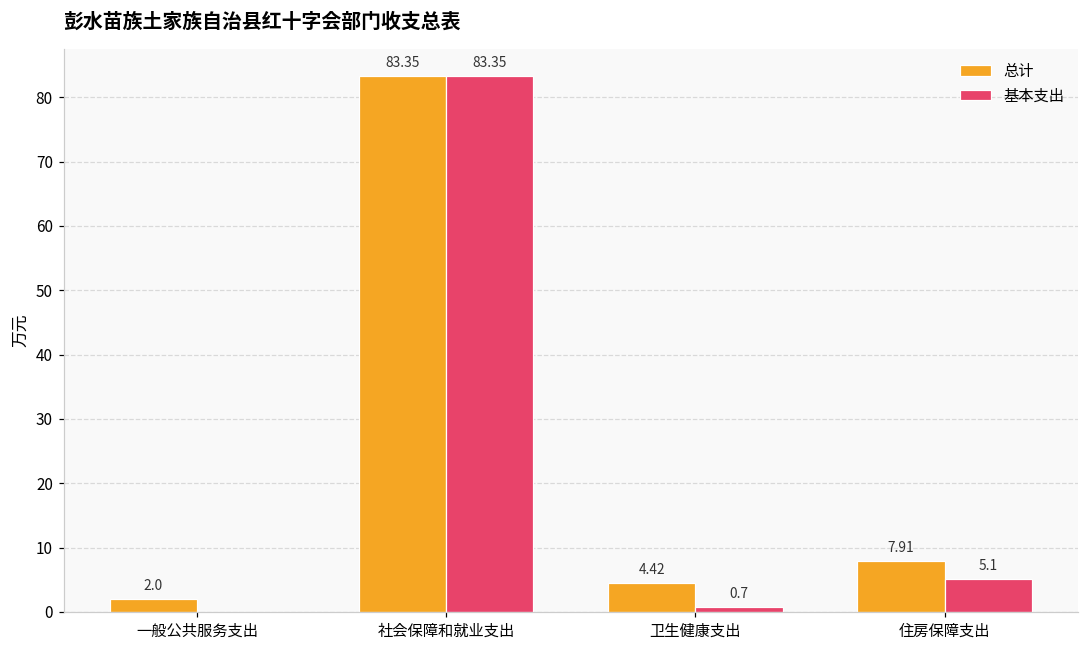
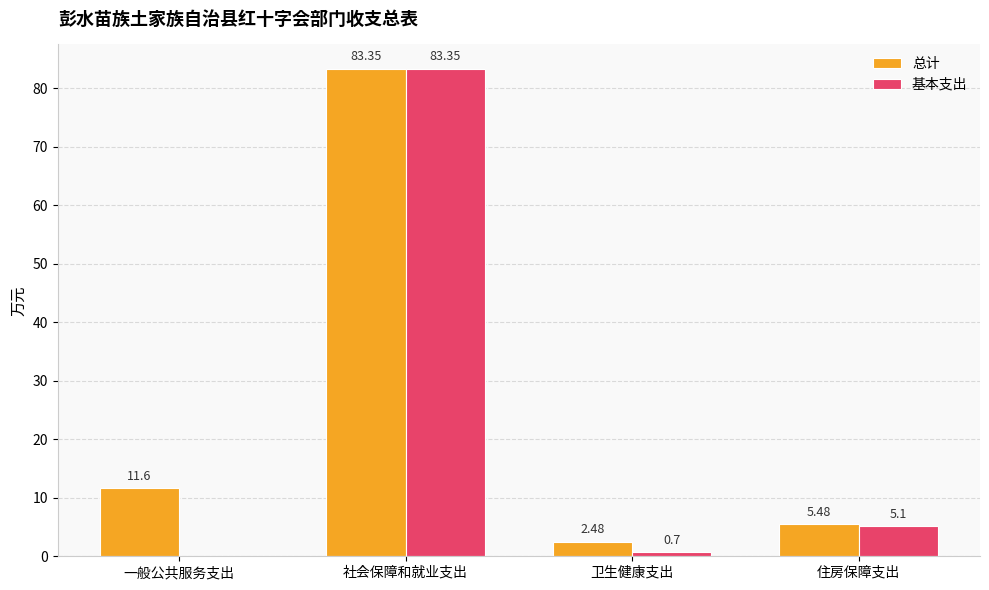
  {
    "总计": {
-     "一般公共服务支出": 2.0,
+     "一般公共服务支出": 11.6,
      "社会保障和就业支出": 83.35,
-     "卫生健康支出": 4.42,
-     "住房保障支出": 7.91
+     "卫生健康支出": 2.48,
+     "住房保障支出": 5.48
    },
    "基本支出": {
      "社会保障和就业支出": 83.35,
      "卫生健康支出": 0.7,
      "住房保障支出": 5.1
    }
  }
